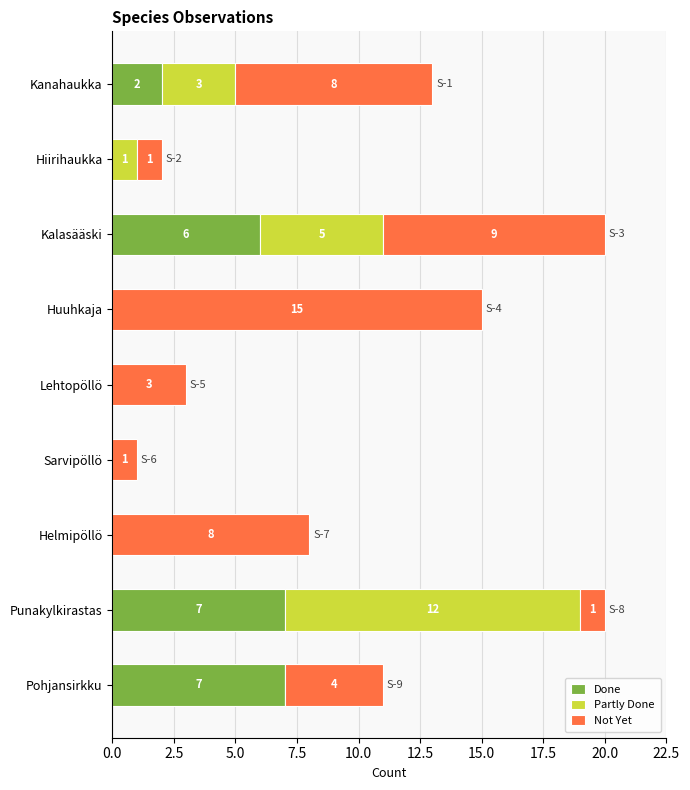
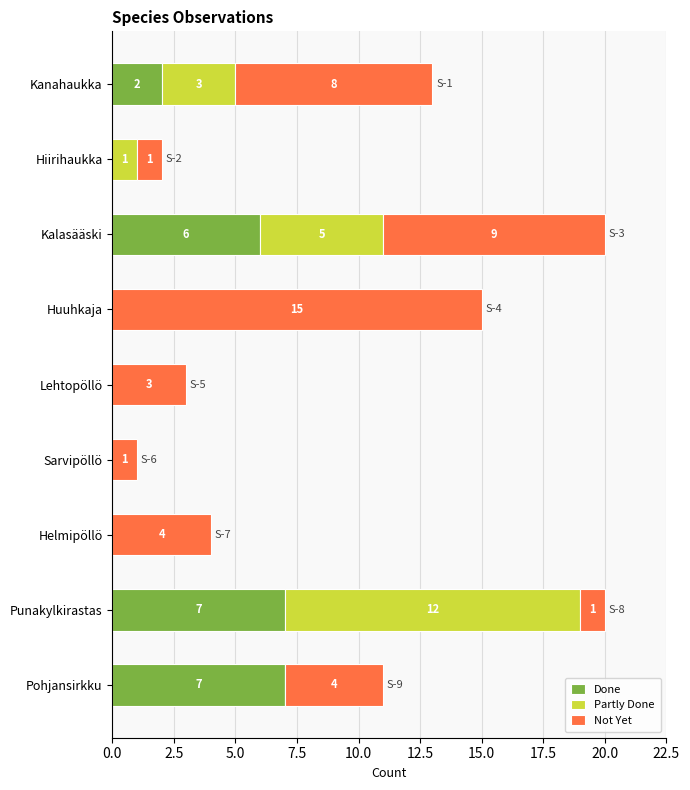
  {
    "Done": {
      "Kanahaukka": 2,
      "Kalasääski": 6,
      "Punakylkirastas": 7,
      "Pohjansirkku": 7
    },
    "Partly Done": {
      "Kanahaukka": 3,
      "Hiirihaukka": 1,
      "Kalasääski": 5,
      "Punakylkirastas": 12
    },
    "Not Yet": {
      "Kanahaukka": 8,
      "Hiirihaukka": 1,
      "Kalasääski": 9,
      "Huuhkaja": 15,
      "Lehtopöllö": 3,
      "Sarvipöllö": 1,
-     "Helmipöllö": 8,
+     "Helmipöllö": 4,
      "Punakylkirastas": 1,
      "Pohjansirkku": 4
    }
  }
